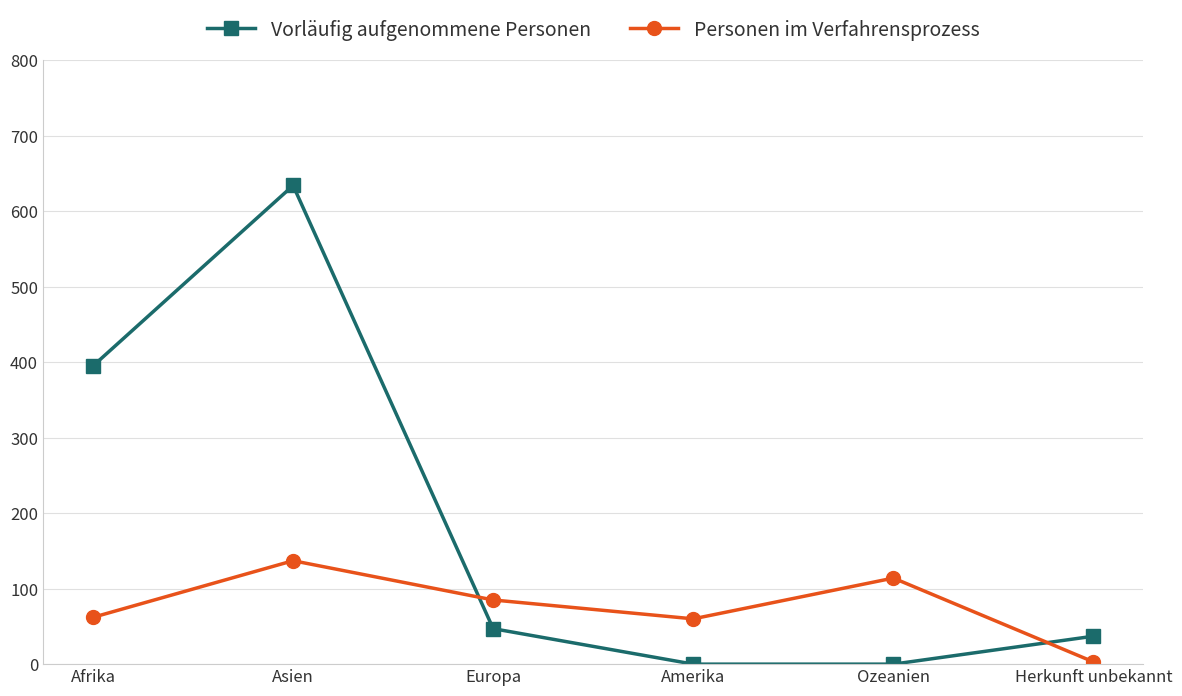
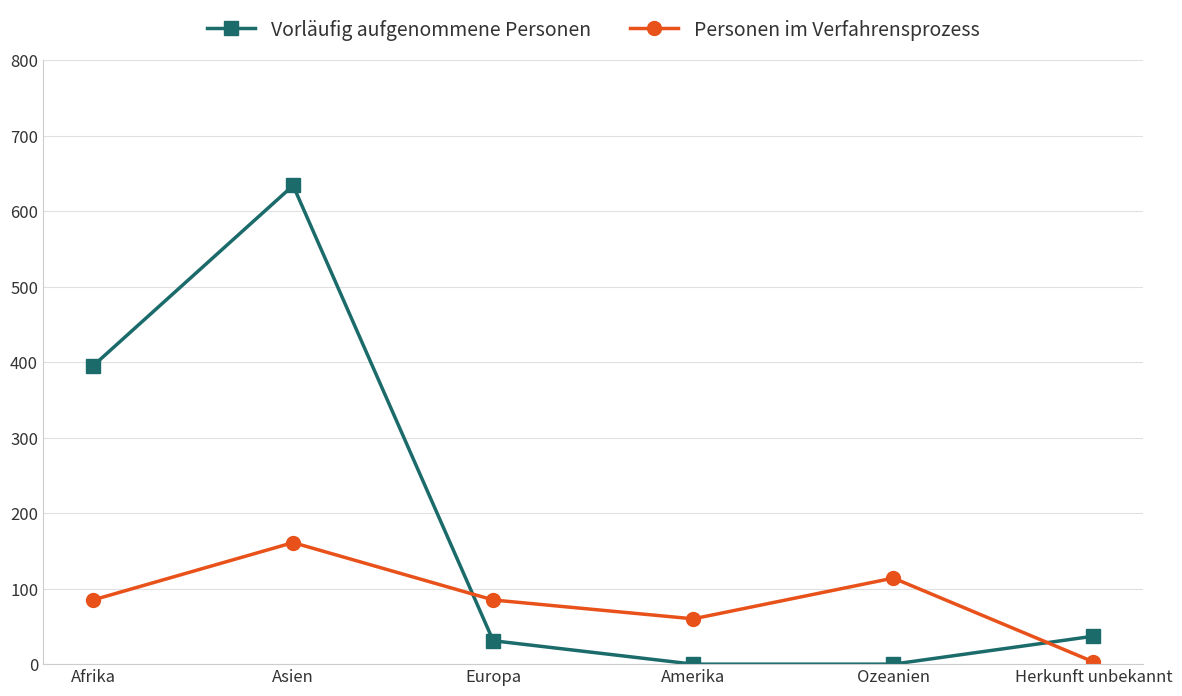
  {
    "Vorläufig aufgenommene Personen": {
      "Afrika": 400,
      "Asien": 630,
-     "Europa": 50,
+     "Europa": 30,
      "Amerika": 0,
      "Ozeanien": 0,
      "Herkunft unbekannt": 40
    },
    "Personen im Verfahrensprozess": {
-     "Afrika": 60,
-     "Asien": 140,
+     "Afrika": 90,
+     "Asien": 160,
      "Europa": 90,
      "Amerika": 60,
      "Ozeanien": 110,
      "Herkunft unbekannt": 0
    }
  }
